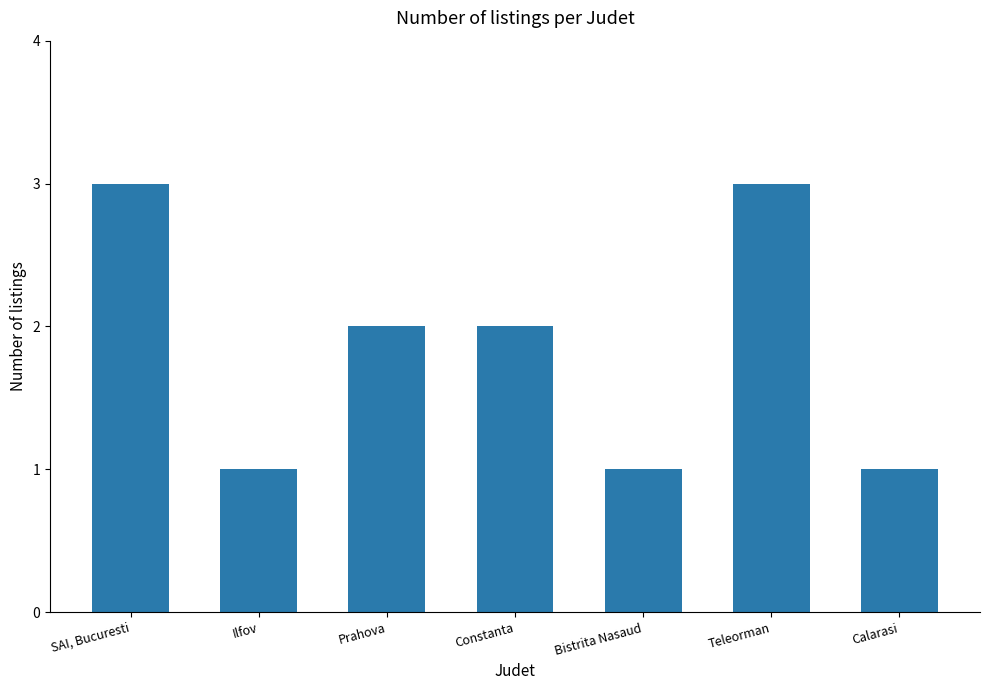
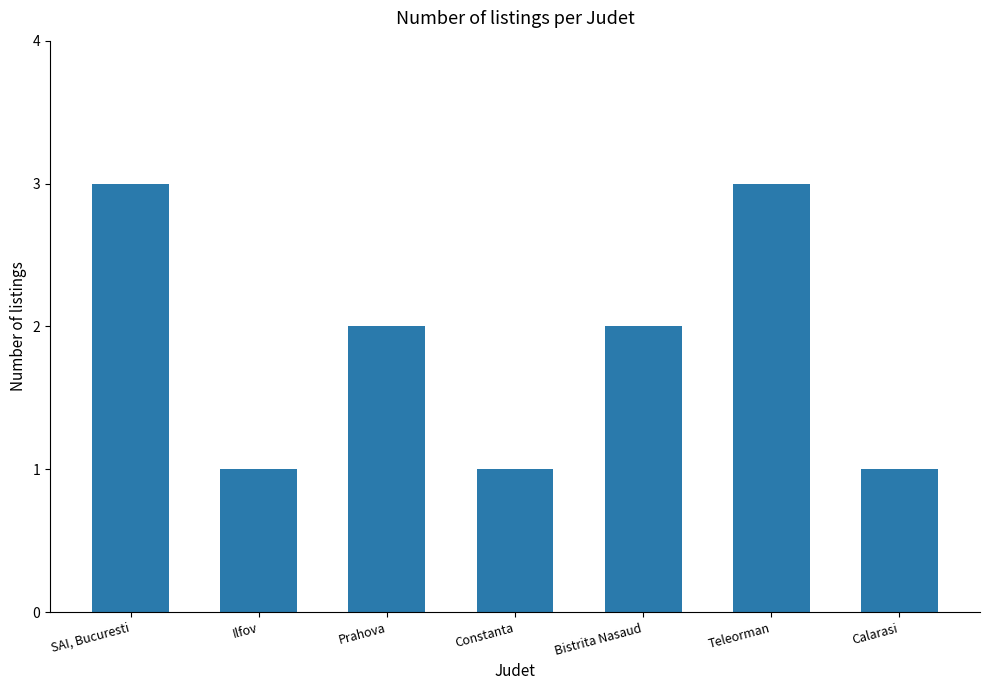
  {
    "SAI, Bucuresti": 3,
    "Ilfov": 1,
    "Prahova": 2,
-   "Constanta": 2,
-   "Bistrita Nasaud": 1,
+   "Constanta": 1,
+   "Bistrita Nasaud": 2,
    "Teleorman": 3,
    "Calarasi": 1
  }
